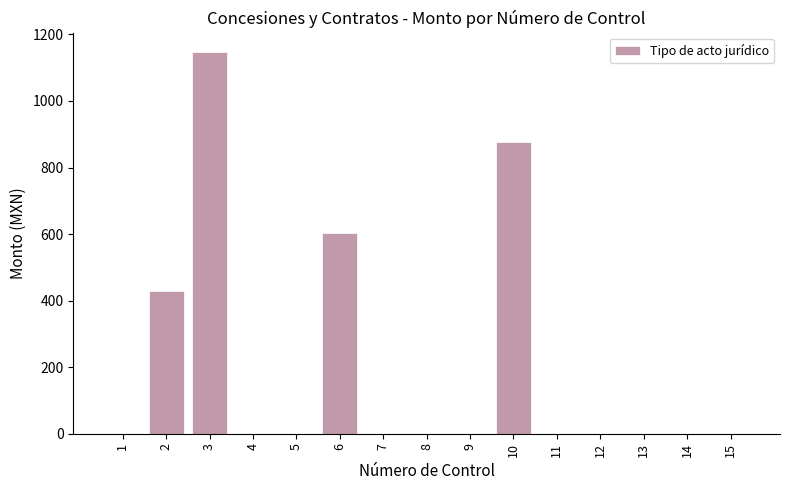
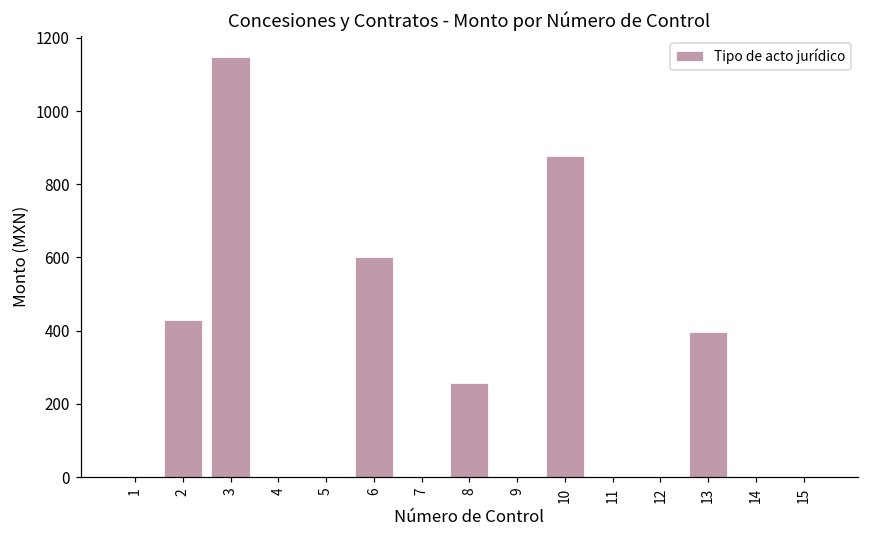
  {
    "1": 0,
    "2": 430,
    "3": 1150,
    "4": 0,
    "5": 0,
    "6": 600,
    "7": 0,
-   "8": 0,
+   "8": 260,
    "9": 0,
    "10": 880,
    "11": 0,
    "12": 0,
-   "13": 0,
+   "13": 400,
    "14": 0,
    "15": 0
  }
